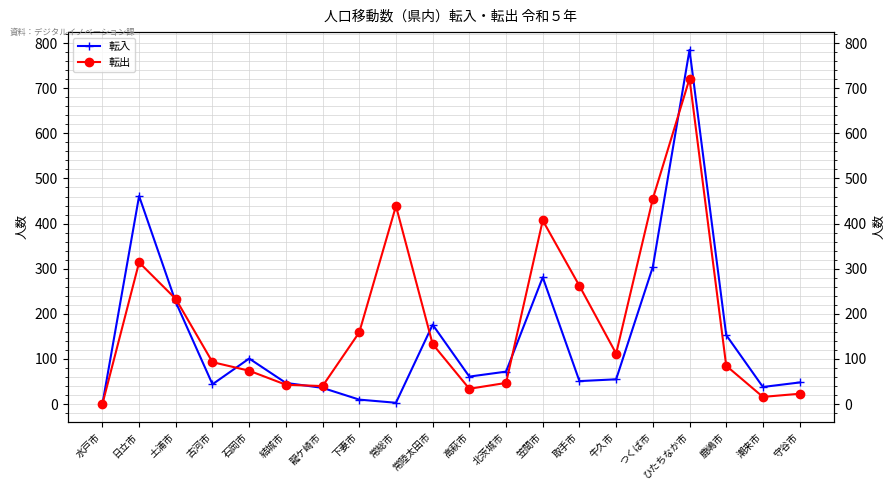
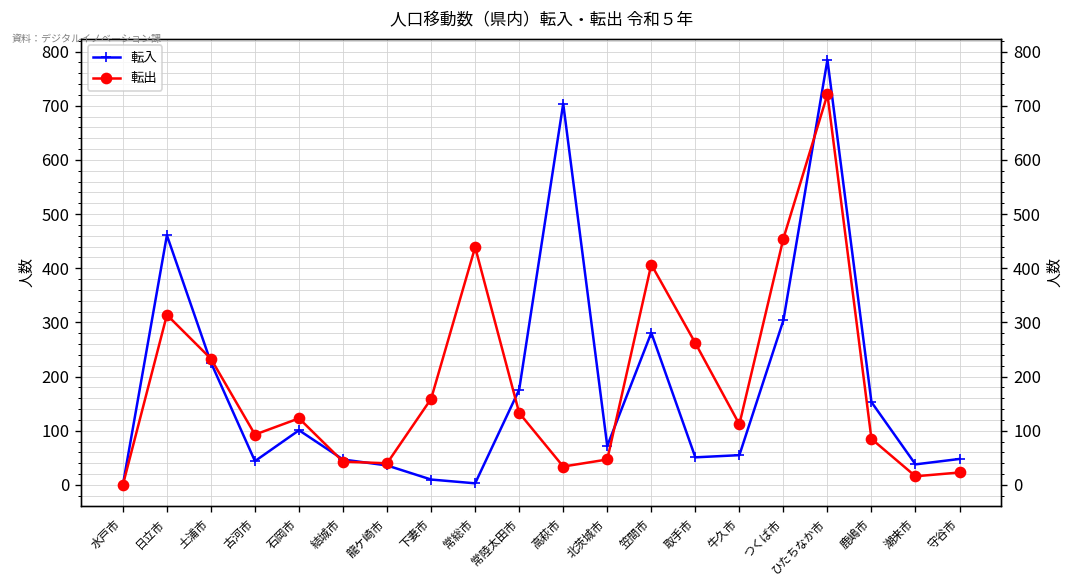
  {
    "転入": {
      "日立市": 460,
      "土浦市": 230,
      "古河市": 40,
      "石岡市": 100,
      "下妻市": 10,
      "常総市": 0,
      "常陸太田市": 180,
-     "高萩市": 60,
+     "高萩市": 700,
      "北茨城市": 70,
      "笠間市": 280,
      "取手市": 50,
      "牛久市": 60,
      "つくば市": 300,
      "ひたちなか市": 790,
      "鹿嶋市": 150,
      "潮来市": 40,
      "守谷市": 50
    },
    "転出": {
      "日立市": 310,
      "土浦市": 230,
      "古河市": 90,
-     "石岡市": 70,
+     "石岡市": 120,
      "下妻市": 160,
      "常総市": 440,
      "常陸太田市": 130,
      "高萩市": 30,
      "北茨城市": 50,
      "笠間市": 410,
      "取手市": 260,
      "牛久市": 110,
      "つくば市": 460,
      "ひたちなか市": 720,
      "鹿嶋市": 90,
      "潮来市": 20,
      "守谷市": 20
    }
  }
